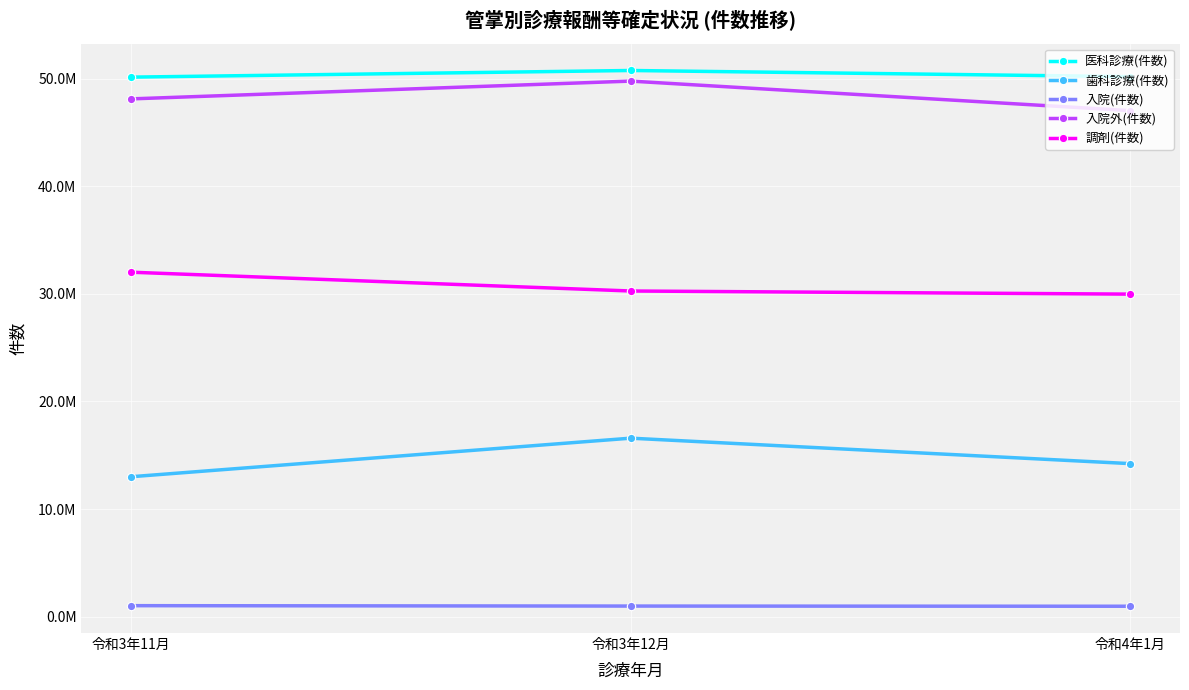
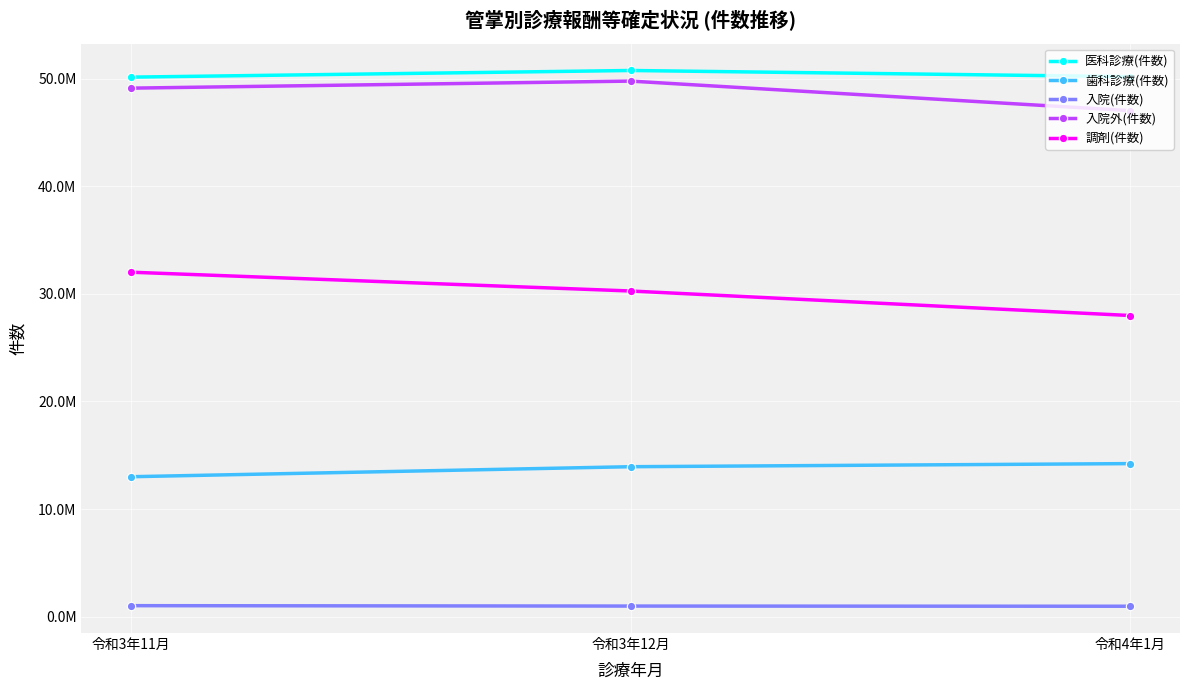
  {
    "医科診療(件数)": {
      "令和3年11月": 50100000,
      "令和3年12月": 50700000
    },
    "歯科診療(件数)": {
      "令和3年11月": 13000000,
-     "令和3年12月": 16600000,
+     "令和3年12月": 13900000,
      "令和4年1月": 14200000
    },
    "入院(件数)": {
      "令和3年11月": 1000000,
      "令和3年12月": 1000000,
      "令和4年1月": 1000000
    },
    "入院外(件数)": {
-     "令和3年11月": 48100000,
+     "令和3年11月": 49100000,
      "令和3年12月": 49800000
    },
    "調剤(件数)": {
      "令和3年11月": 32000000,
      "令和3年12月": 30300000,
-     "令和4年1月": 30000000
+     "令和4年1月": 28000000
    }
  }
